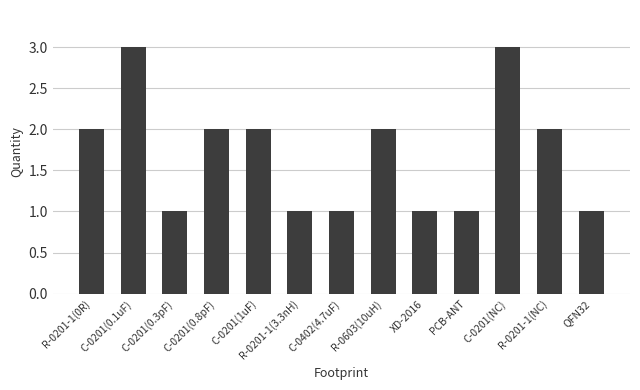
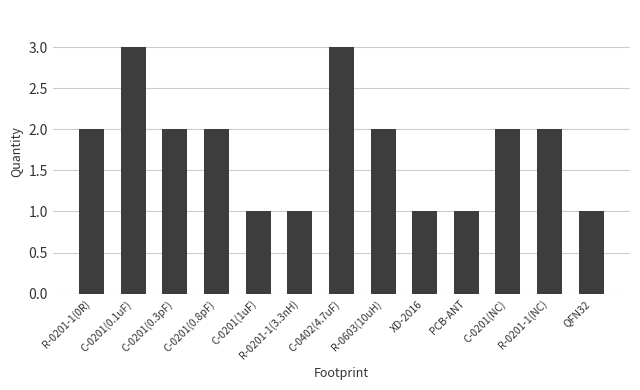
  {
    "R-0201-1(0R)": 2,
    "C-0201(0.1uF)": 3,
-   "C-0201(0.3pF)": 1,
+   "C-0201(0.3pF)": 2,
    "C-0201(0.8pF)": 2,
-   "C-0201(1uF)": 2,
+   "C-0201(1uF)": 1,
    "R-0201-1(3.3nH)": 1,
-   "C-0402(4.7uF)": 1,
+   "C-0402(4.7uF)": 3,
    "R-0603(10uH)": 2,
    "XD-2016": 1,
    "PCB-ANT": 1,
-   "C-0201(NC)": 3,
+   "C-0201(NC)": 2,
    "R-0201-1(NC)": 2,
    "QFN32": 1
  }
